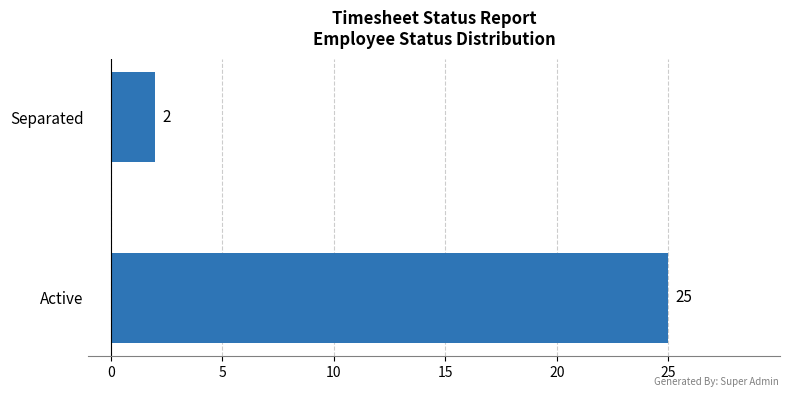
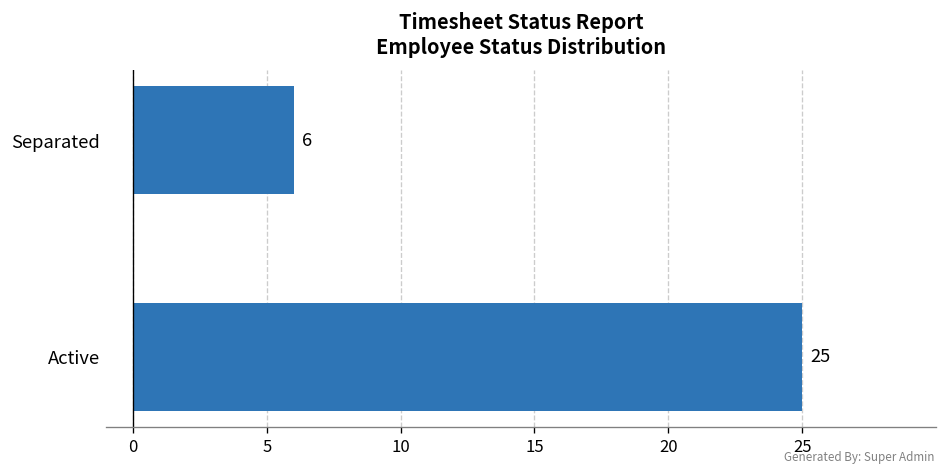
  {
-   "Separated": 2,
+   "Separated": 6,
    "Active": 25
  }
